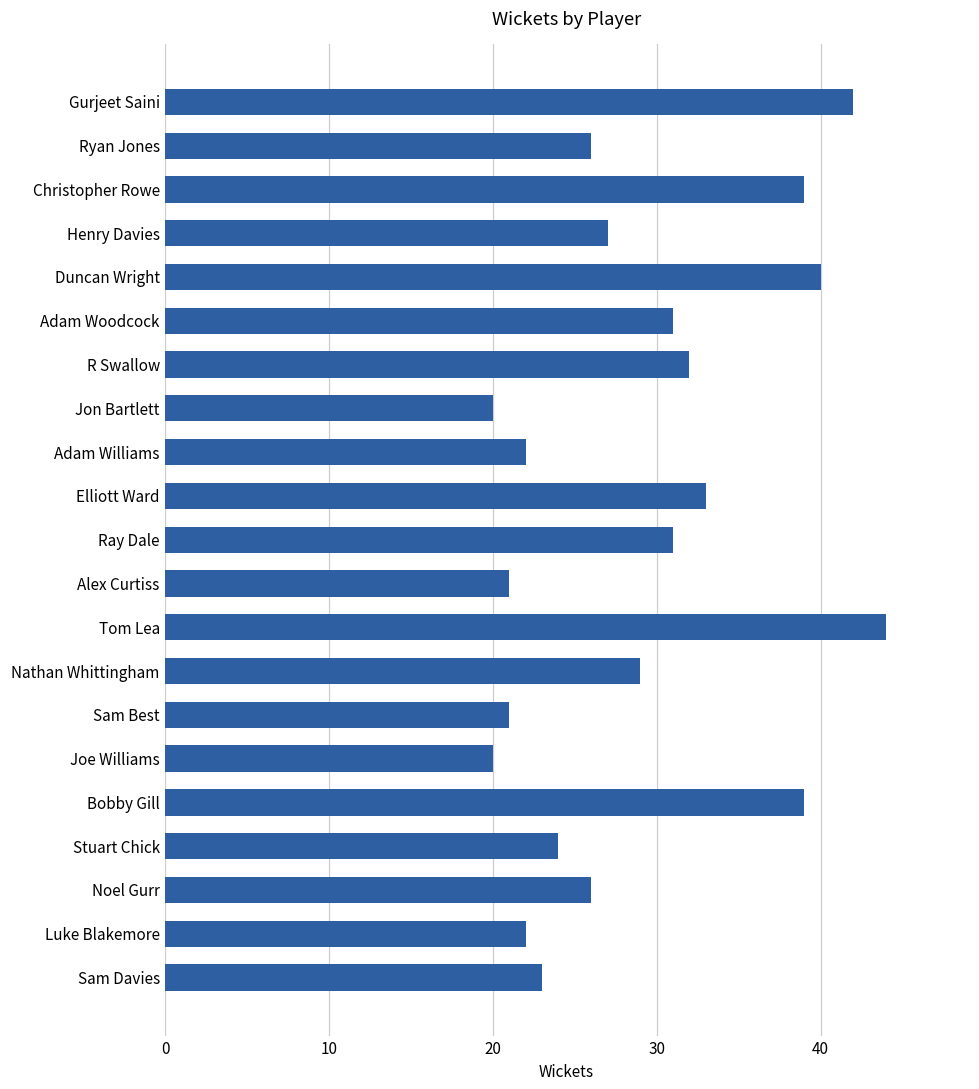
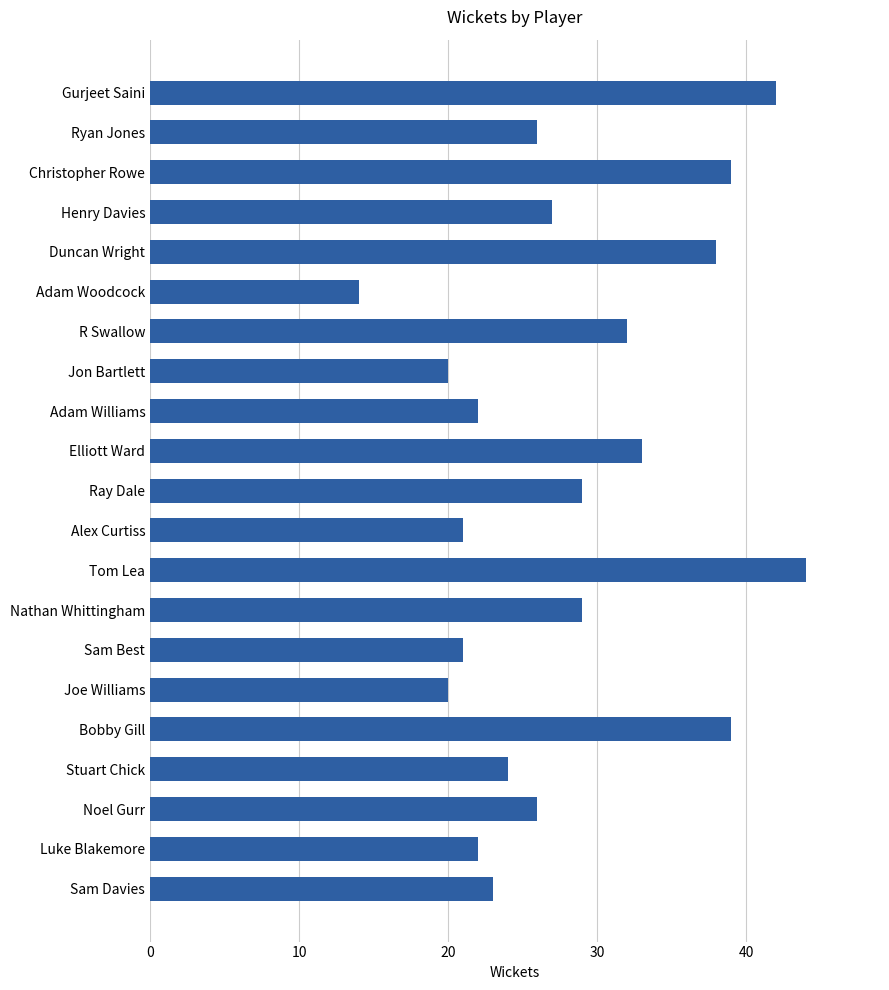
  {
    "Gurjeet Saini": 42,
    "Ryan Jones": 26,
    "Christopher Rowe": 39,
    "Henry Davies": 27,
-   "Duncan Wright": 40,
-   "Adam Woodcock": 31,
+   "Duncan Wright": 38,
+   "Adam Woodcock": 14,
    "R Swallow": 32,
    "Jon Bartlett": 20,
    "Adam Williams": 22,
    "Elliott Ward": 33,
-   "Ray Dale": 31,
+   "Ray Dale": 29,
    "Alex Curtiss": 21,
    "Tom Lea": 44,
    "Nathan Whittingham": 29,
    "Sam Best": 21,
    "Joe Williams": 20,
    "Bobby Gill": 39,
    "Stuart Chick": 24,
    "Noel Gurr": 26,
    "Luke Blakemore": 22,
    "Sam Davies": 23
  }
